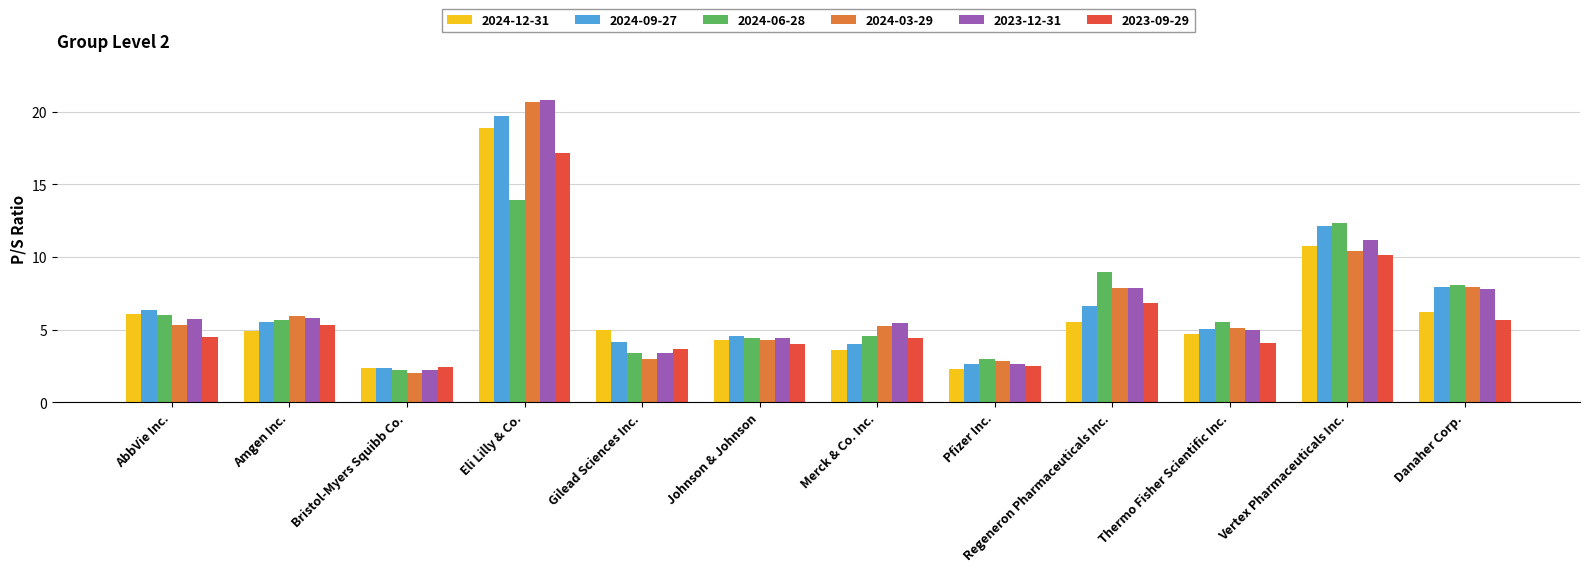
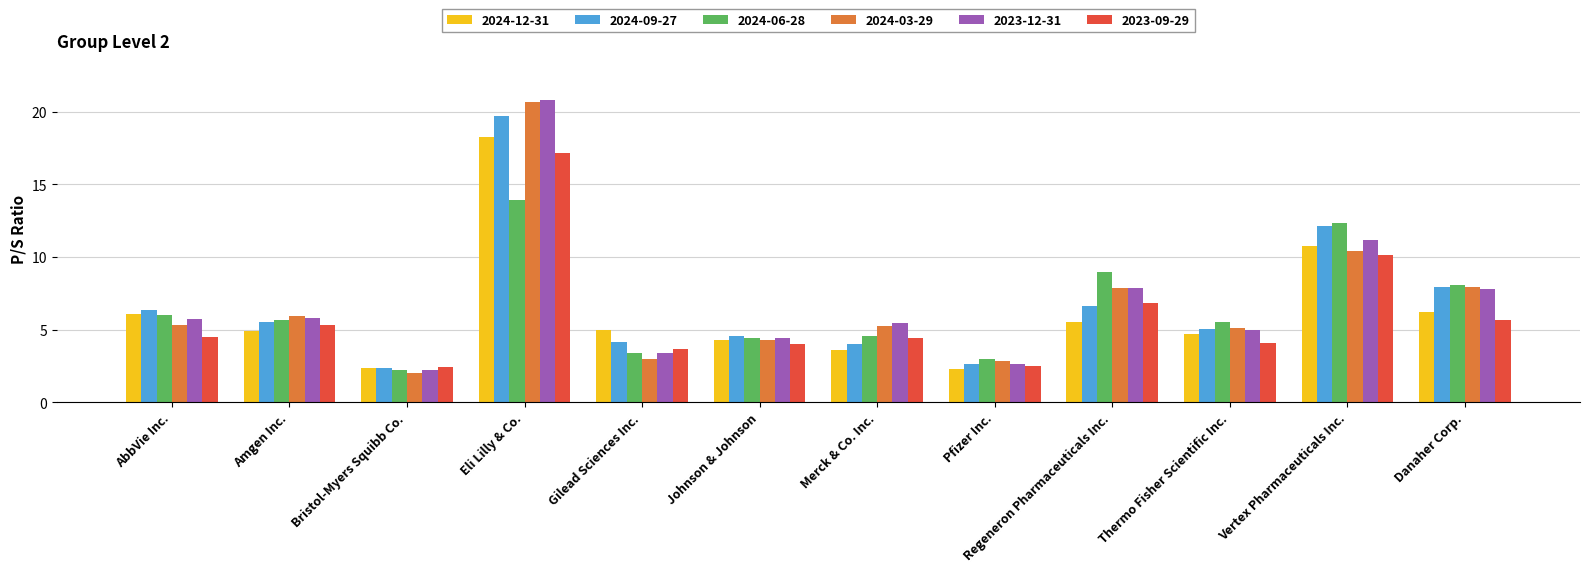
  {
    "2024-12-31": {
      "AbbVie Inc.": 6.0,
      "Amgen Inc.": 4.9,
      "Bristol-Myers Squibb Co.": 2.4,
-     "Eli Lilly & Co.": 18.9,
+     "Eli Lilly & Co.": 18.3,
      "Gilead Sciences Inc.": 5.0,
      "Johnson & Johnson": 4.3,
      "Merck & Co. Inc.": 3.6,
      "Pfizer Inc.": 2.3,
      "Regeneron Pharmaceuticals Inc.": 5.5,
      "Thermo Fisher Scientific Inc.": 4.7,
      "Vertex Pharmaceuticals Inc.": 10.8,
      "Danaher Corp.": 6.2
    },
    "2024-09-27": {
      "AbbVie Inc.": 6.4,
      "Amgen Inc.": 5.5,
      "Bristol-Myers Squibb Co.": 2.4,
      "Eli Lilly & Co.": 19.7,
      "Gilead Sciences Inc.": 4.2,
      "Johnson & Johnson": 4.6,
      "Merck & Co. Inc.": 4.0,
      "Pfizer Inc.": 2.6,
      "Regeneron Pharmaceuticals Inc.": 6.7,
      "Thermo Fisher Scientific Inc.": 5.0,
      "Vertex Pharmaceuticals Inc.": 12.1,
      "Danaher Corp.": 8.0
    },
    "2024-06-28": {
      "AbbVie Inc.": 6.0,
      "Amgen Inc.": 5.7,
      "Bristol-Myers Squibb Co.": 2.2,
      "Eli Lilly & Co.": 13.9,
      "Gilead Sciences Inc.": 3.4,
      "Johnson & Johnson": 4.4,
      "Merck & Co. Inc.": 4.6,
      "Pfizer Inc.": 3.0,
      "Regeneron Pharmaceuticals Inc.": 8.9,
      "Thermo Fisher Scientific Inc.": 5.6,
      "Vertex Pharmaceuticals Inc.": 12.4,
      "Danaher Corp.": 8.1
    },
    "2023-12-31": {
      "AbbVie Inc.": 5.7,
      "Amgen Inc.": 5.8,
      "Bristol-Myers Squibb Co.": 2.2,
      "Eli Lilly & Co.": 20.8,
      "Gilead Sciences Inc.": 3.4,
      "Johnson & Johnson": 4.4,
      "Merck & Co. Inc.": 5.4,
      "Pfizer Inc.": 2.6,
      "Regeneron Pharmaceuticals Inc.": 7.8,
      "Thermo Fisher Scientific Inc.": 5.0,
      "Vertex Pharmaceuticals Inc.": 11.2,
      "Danaher Corp.": 7.8
    }
  }
